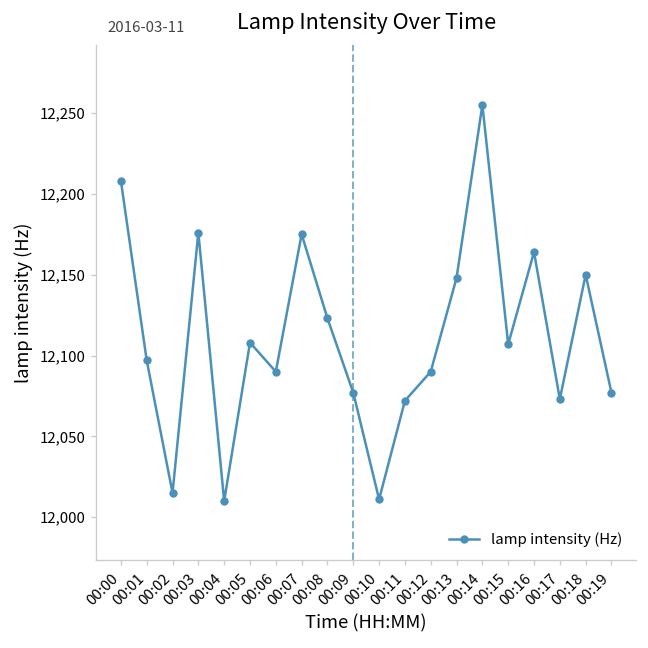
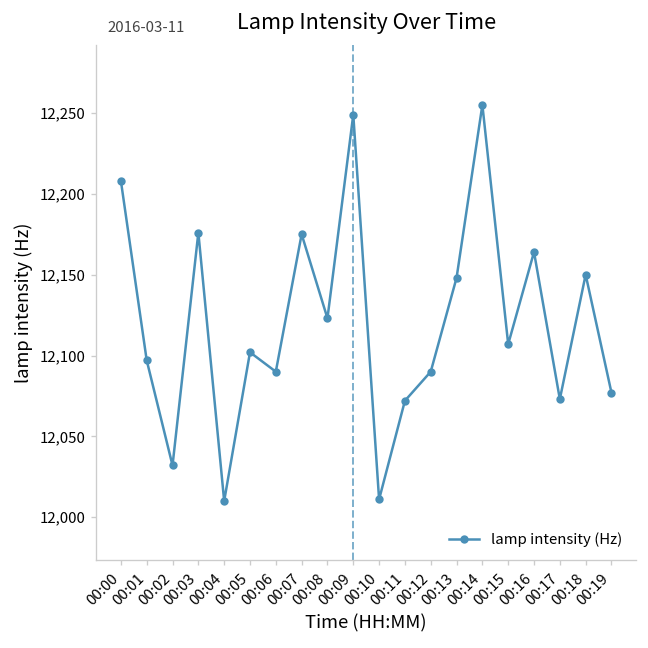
  {
    "00:00": "12,208",
    "00:01": "12,097",
-   "00:02": "12,015",
+   "00:02": "12,032",
    "00:03": "12,176",
    "00:04": "12,010",
-   "00:05": "12,108",
+   "00:05": "12,102",
    "00:06": "12,090",
    "00:07": "12,175",
    "00:08": "12,123",
-   "00:09": "12,077",
+   "00:09": "12,249",
    "00:10": "12,011",
    "00:11": "12,072",
    "00:12": "12,090",
    "00:13": "12,148",
    "00:14": "12,255",
    "00:15": "12,107",
    "00:16": "12,164",
    "00:17": "12,073",
    "00:18": "12,150",
    "00:19": "12,077"
  }
